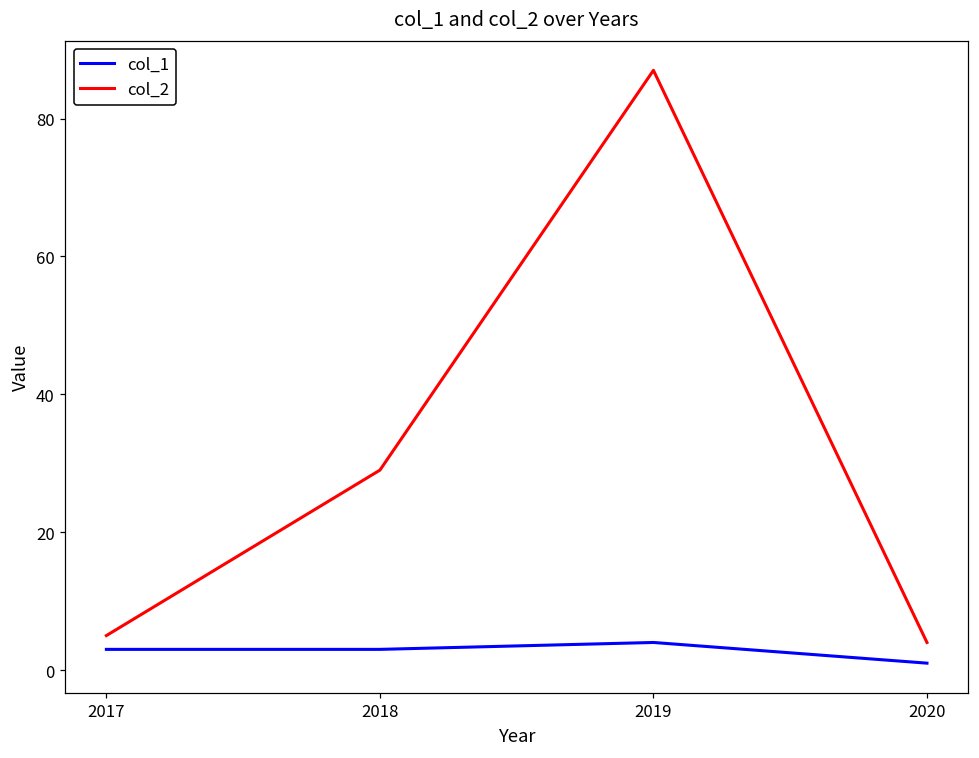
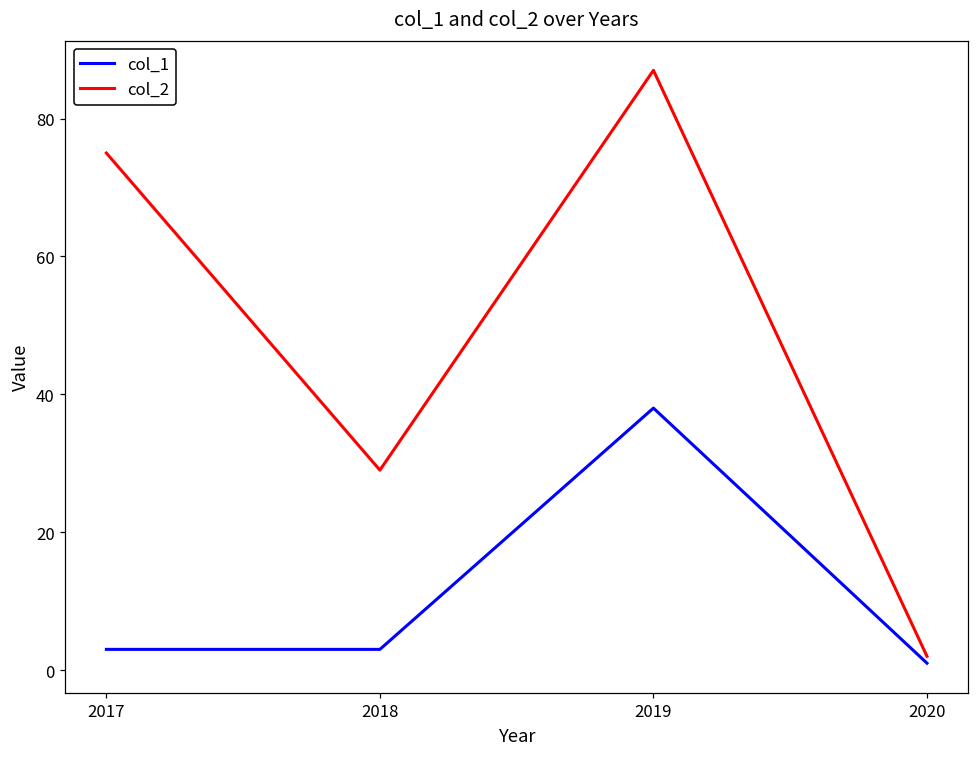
  {
    "col_1": {
      "2017": 3,
      "2018": 3,
-     "2019": 4,
+     "2019": 38,
      "2020": 1
    },
    "col_2": {
-     "2017": 5,
+     "2017": 75,
      "2018": 29,
      "2019": 87,
-     "2020": 4
+     "2020": 2
    }
  }
